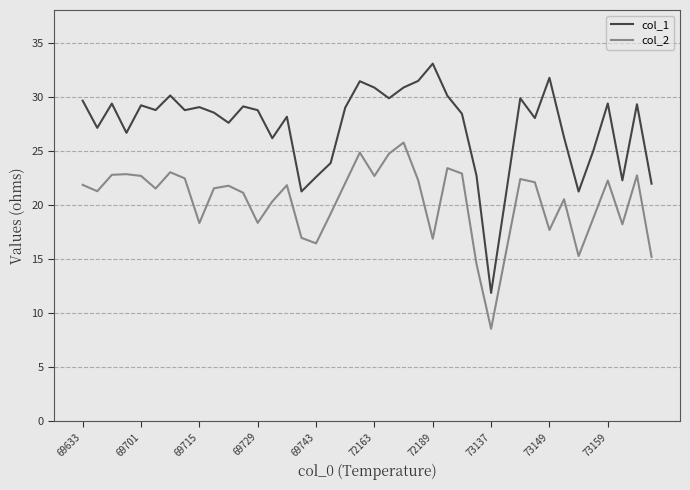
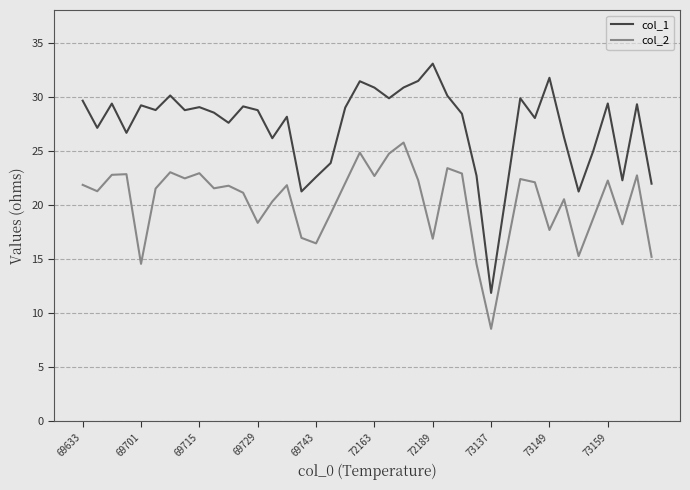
  {
    "col_1": {
      "69633": 29.7,
      "69701": 29.3,
      "69715": 29.1,
      "69729": 28.8,
      "69743": 22.6,
      "72163": 30.9,
      "72189": 33.1,
      "73137": 11.9,
      "73149": 31.8,
      "73159": 29.4
    },
    "col_2": {
      "69633": 21.9,
-     "69701": 22.7,
-     "69715": 18.4,
+     "69701": 14.6,
+     "69715": 23.0,
      "69729": 18.4,
      "69743": 16.5,
      "72163": 22.7,
      "72189": 16.9,
      "73137": 8.6,
      "73149": 17.7,
      "73159": 22.3
    }
  }
